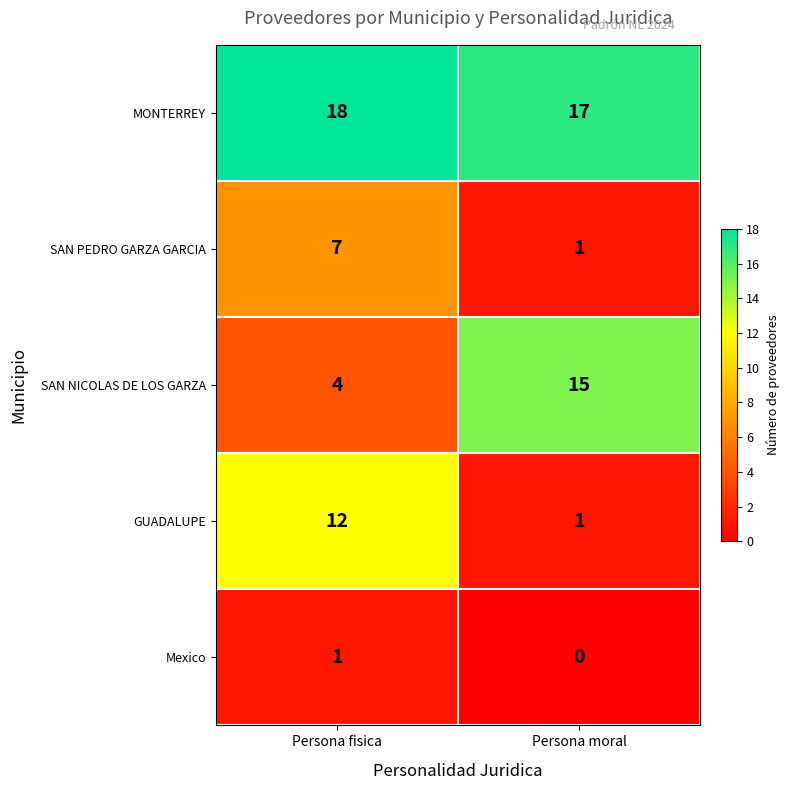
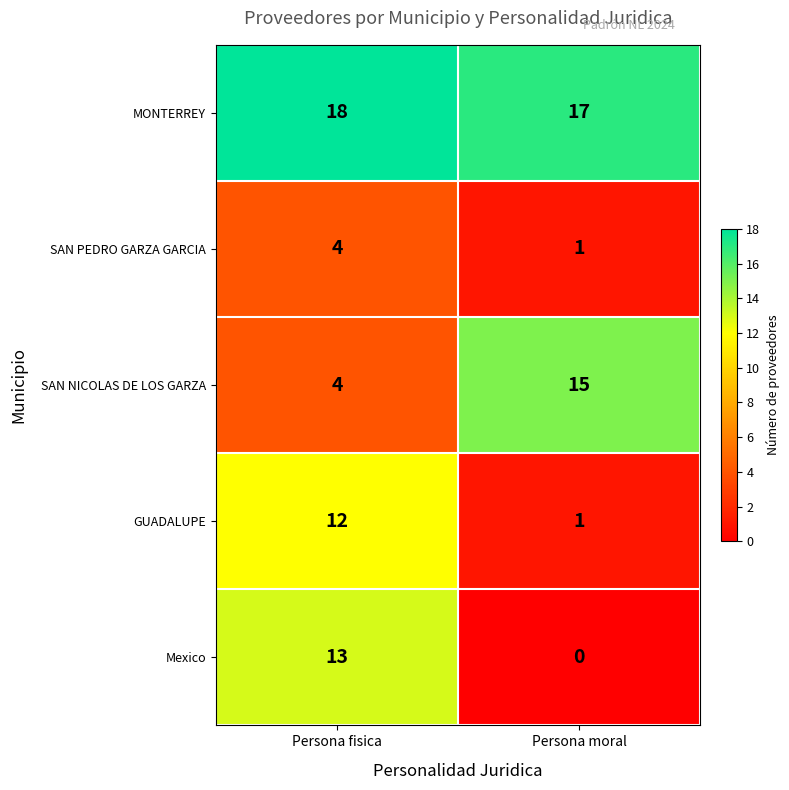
  {
    "MONTERREY": {
      "Persona fisica": 18,
      "Persona moral": 17
    },
    "SAN PEDRO GARZA GARCIA": {
-     "Persona fisica": 7,
+     "Persona fisica": 4,
      "Persona moral": 1
    },
    "SAN NICOLAS DE LOS GARZA": {
      "Persona fisica": 4,
      "Persona moral": 15
    },
    "GUADALUPE": {
      "Persona fisica": 12,
      "Persona moral": 1
    },
    "Mexico": {
-     "Persona fisica": 1,
+     "Persona fisica": 13,
      "Persona moral": 0
    }
  }
